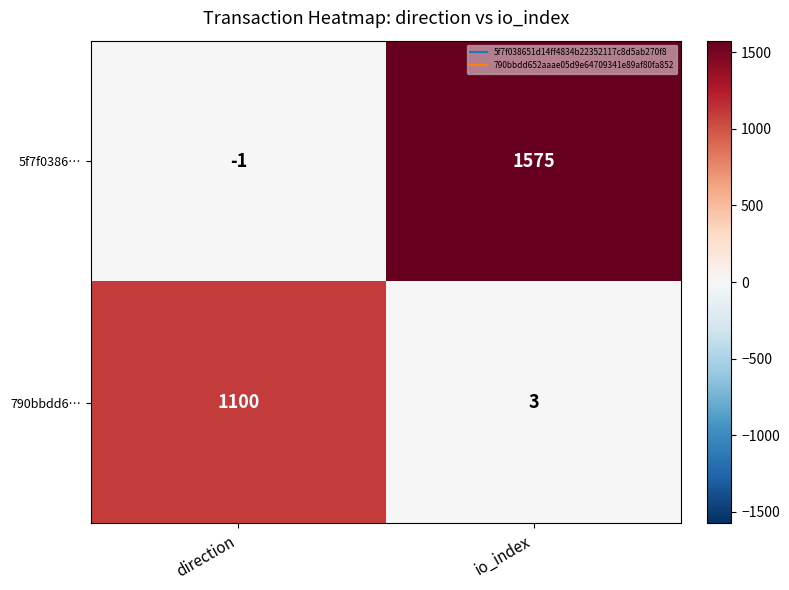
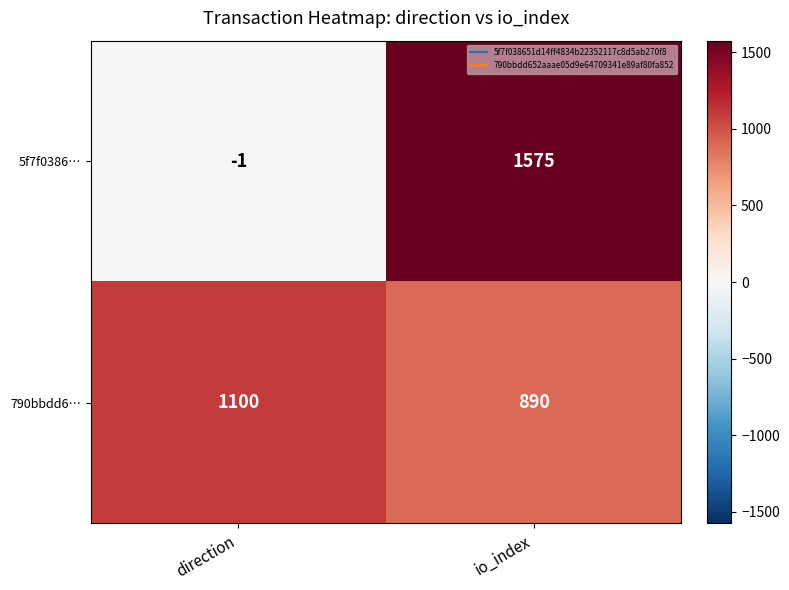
  {
    "5f7f0386…": {
      "direction": -1,
      "io_index": 1575
    },
    "790bbdd6…": {
      "direction": 1100,
-     "io_index": 3
+     "io_index": 890
    }
  }
